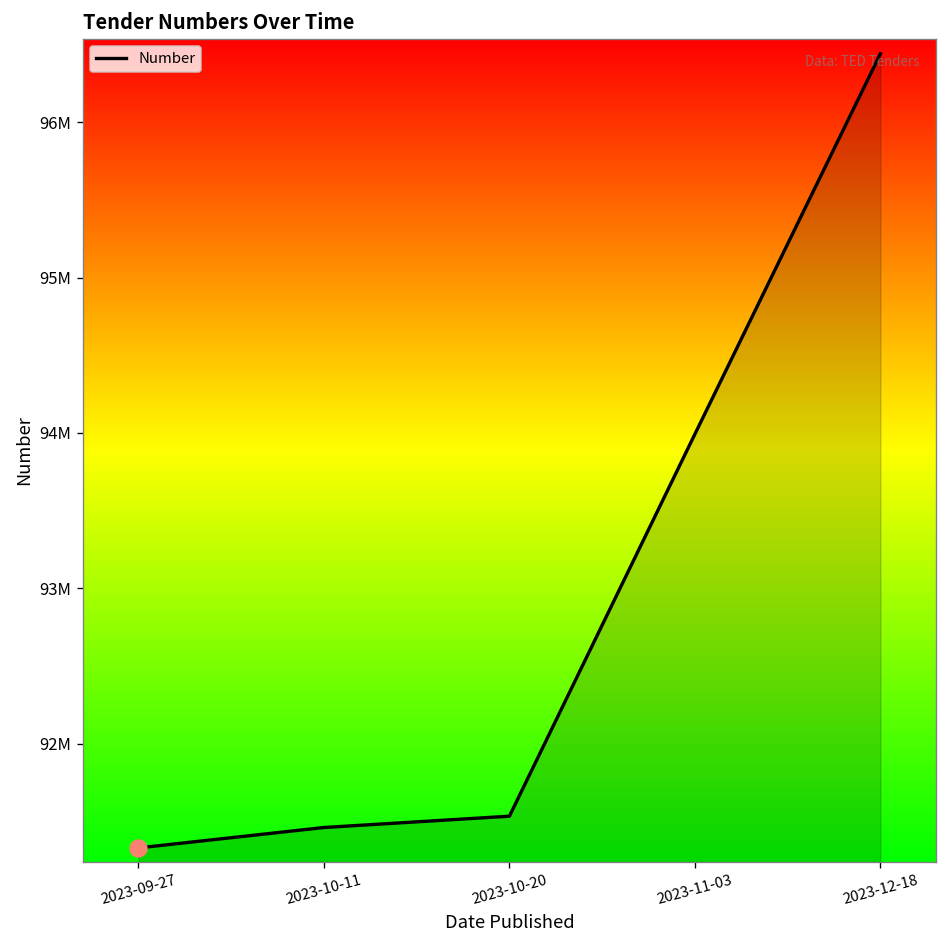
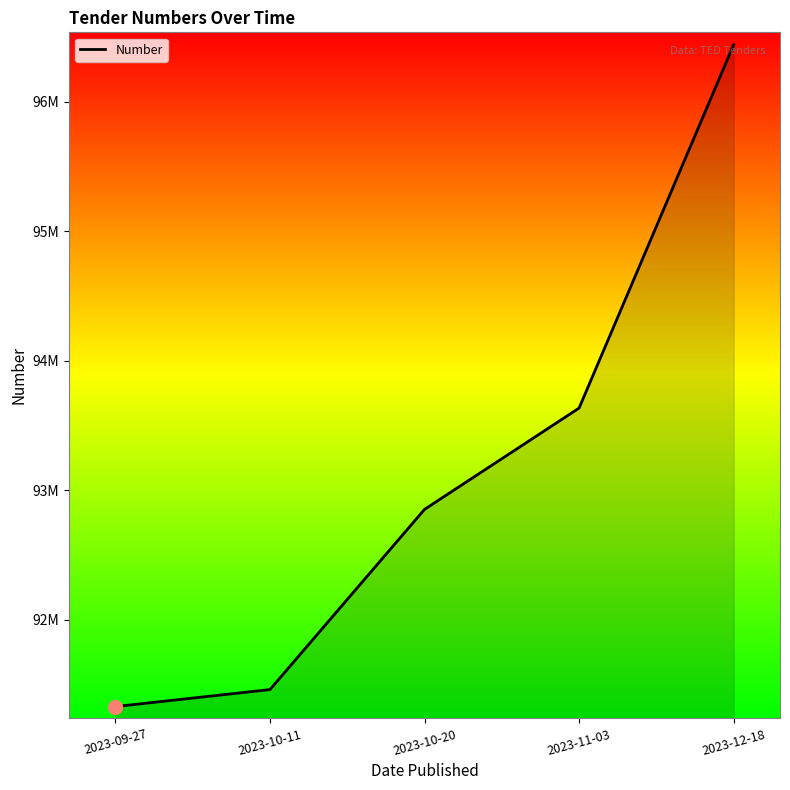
  {
    "Number": {
      "2023-10-11": 91460000,
-     "2023-10-20": 91530000,
-     "2023-11-03": 93990000,
+     "2023-10-20": 92850000,
+     "2023-11-03": 93630000,
      "2023-12-18": 96440000
    }
  }
